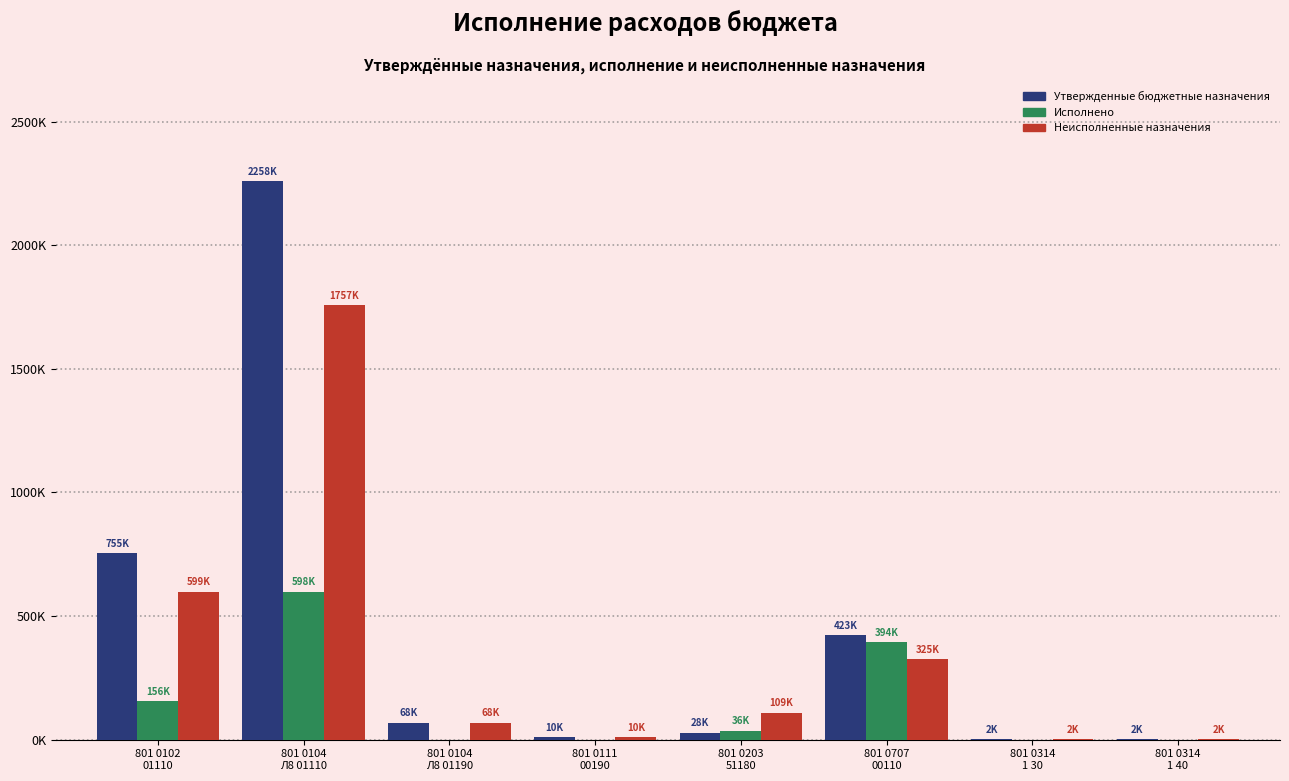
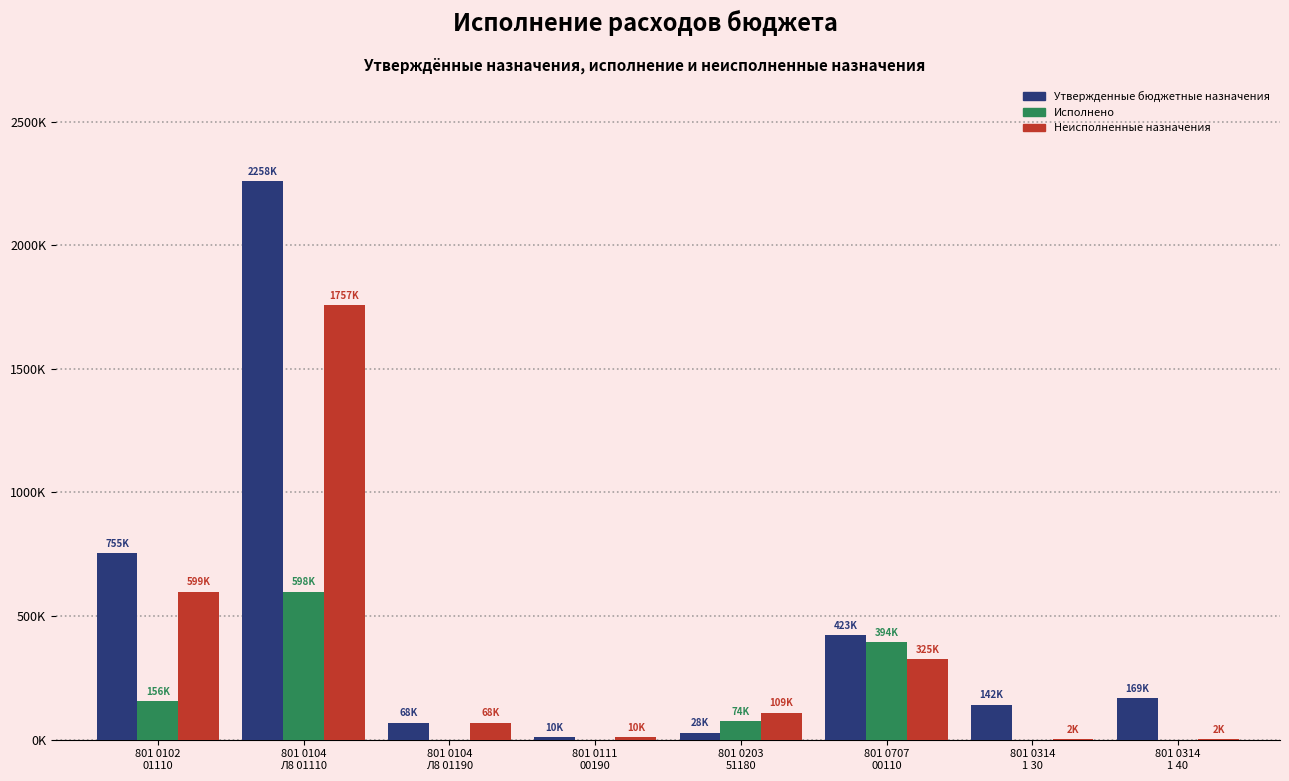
  {
    "Утвержденные бюджетные назначения": {
      "801 0102 01110": "755K",
      "801 0104 Л8 01110": "2258K",
      "801 0104 Л8 01190": "68K",
      "801 0111 00190": "10K",
      "801 0203 51180": "28K",
      "801 0707 00110": "423K",
-     "801 0314 1 30": "2K",
-     "801 0314 1 40": "2K"
+     "801 0314 1 30": "142K",
+     "801 0314 1 40": "169K"
    },
    "Исполнено": {
      "801 0102 01110": "156K",
      "801 0104 Л8 01110": "598K",
-     "801 0203 51180": "36K",
+     "801 0203 51180": "74K",
      "801 0707 00110": "394K"
    },
    "Неисполненные назначения": {
      "801 0102 01110": "599K",
      "801 0104 Л8 01110": "1757K",
      "801 0104 Л8 01190": "68K",
      "801 0111 00190": "10K",
      "801 0203 51180": "109K",
      "801 0707 00110": "325K",
      "801 0314 1 30": "2K",
      "801 0314 1 40": "2K"
    }
  }
